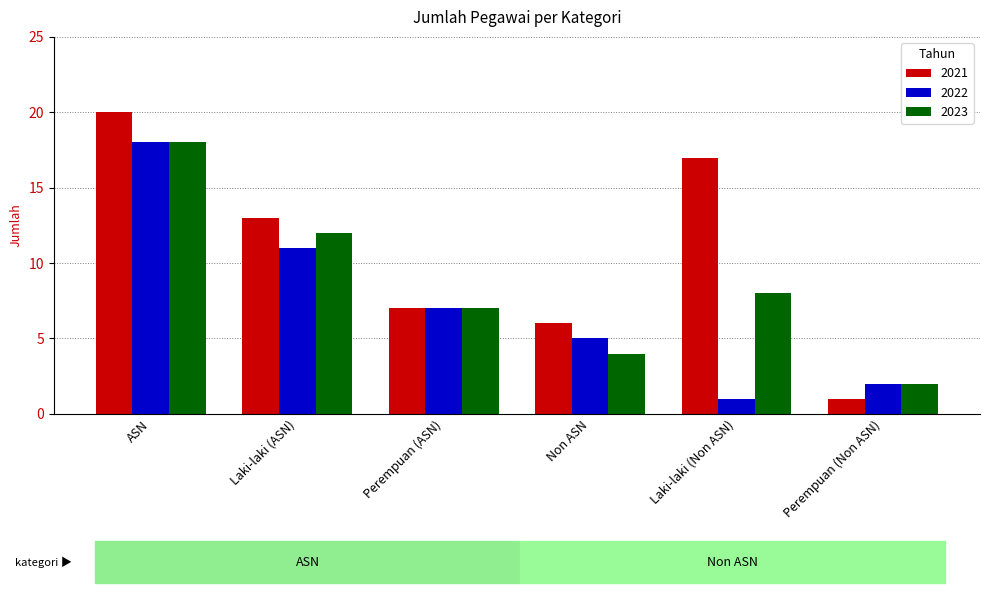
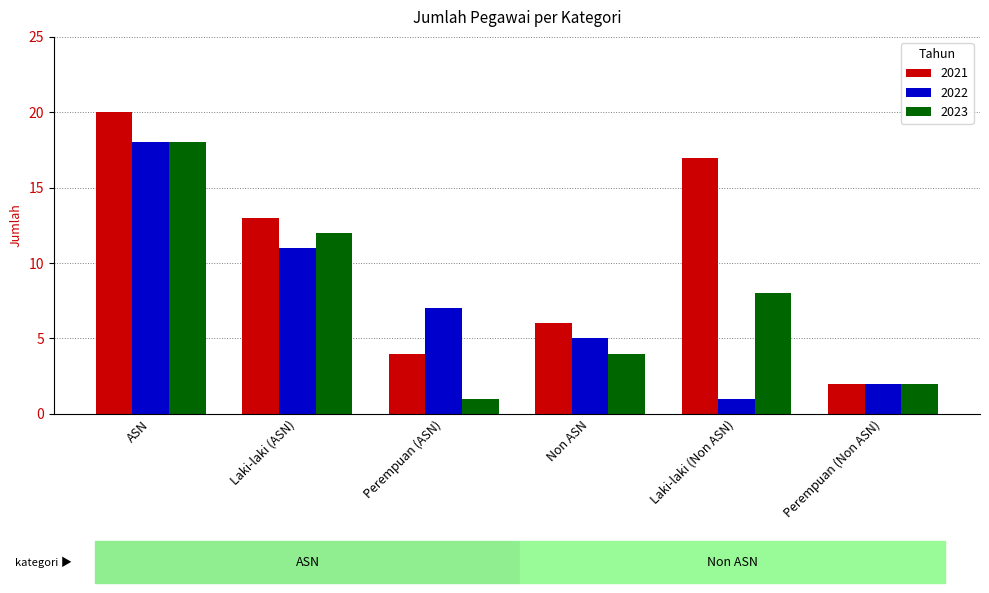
  {
    "2021": {
      "ASN": 20,
      "Laki-laki (ASN)": 13,
-     "Perempuan (ASN)": 7,
+     "Perempuan (ASN)": 4,
      "Non ASN": 6,
      "Laki-laki (Non ASN)": 17,
-     "Perempuan (Non ASN)": 1
+     "Perempuan (Non ASN)": 2
    },
    "2022": {
      "ASN": 18,
      "Laki-laki (ASN)": 11,
      "Perempuan (ASN)": 7,
      "Non ASN": 5,
      "Laki-laki (Non ASN)": 1,
      "Perempuan (Non ASN)": 2
    },
    "2023": {
      "ASN": 18,
      "Laki-laki (ASN)": 12,
-     "Perempuan (ASN)": 7,
+     "Perempuan (ASN)": 1,
      "Non ASN": 4,
      "Laki-laki (Non ASN)": 8,
      "Perempuan (Non ASN)": 2
    }
  }
